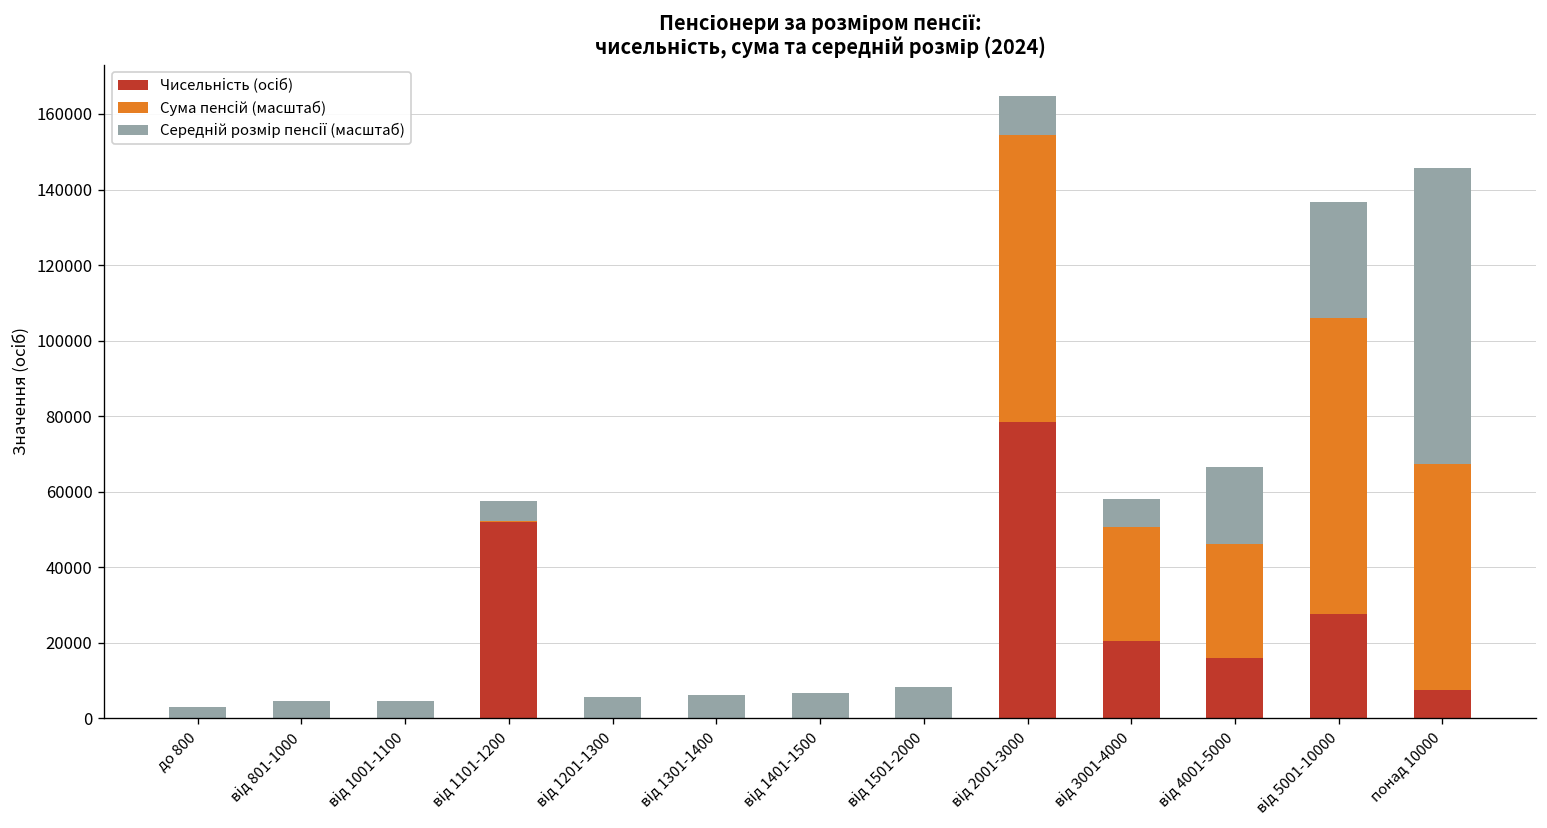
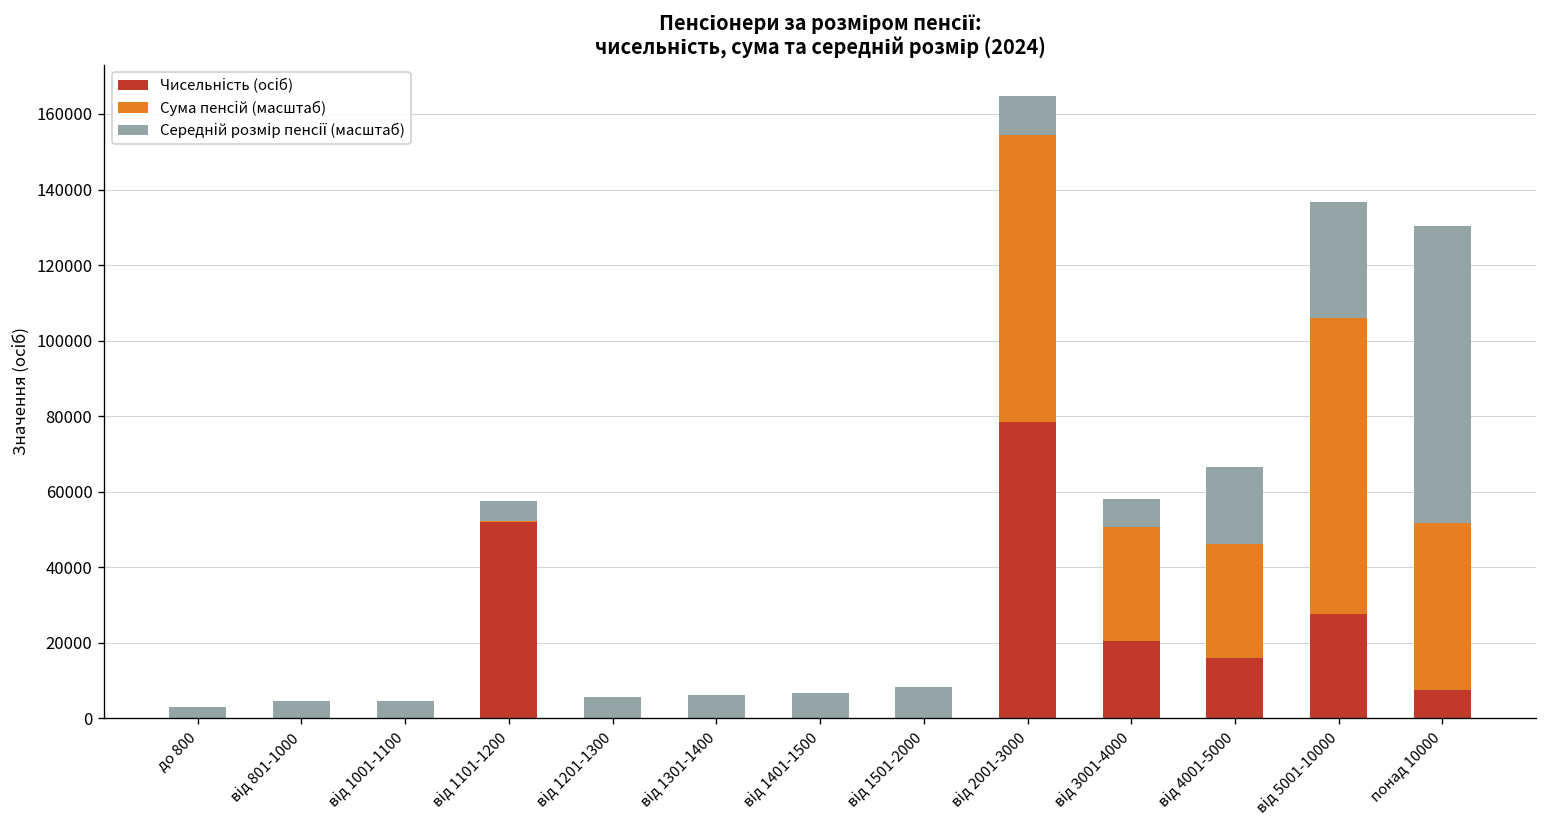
  {
    "Чисельність (осіб)": {
      "від 1101-1200": 52000,
      "від 2001-3000": 78000,
      "від 3001-4000": 21000,
      "від 4001-5000": 16000,
      "від 5001-10000": 28000,
      "понад 10000": 8000
    },
    "Сума пенсій (масштаб)": {
      "від 2001-3000": 76000,
      "від 3001-4000": 30000,
      "від 4001-5000": 30000,
      "від 5001-10000": 78000,
-     "понад 10000": 60000
+     "понад 10000": 44000
    },
    "Середній розмір пенсії (масштаб)": {
      "до 800": 3000,
      "від 801-1000": 4000,
      "від 1001-1100": 5000,
      "від 1101-1200": 5000,
      "від 1201-1300": 6000,
      "від 1301-1400": 6000,
      "від 1401-1500": 7000,
      "від 1501-2000": 8000,
      "від 2001-3000": 10000,
      "від 3001-4000": 7000,
      "від 4001-5000": 20000,
      "від 5001-10000": 31000,
      "понад 10000": 78000
    }
  }
